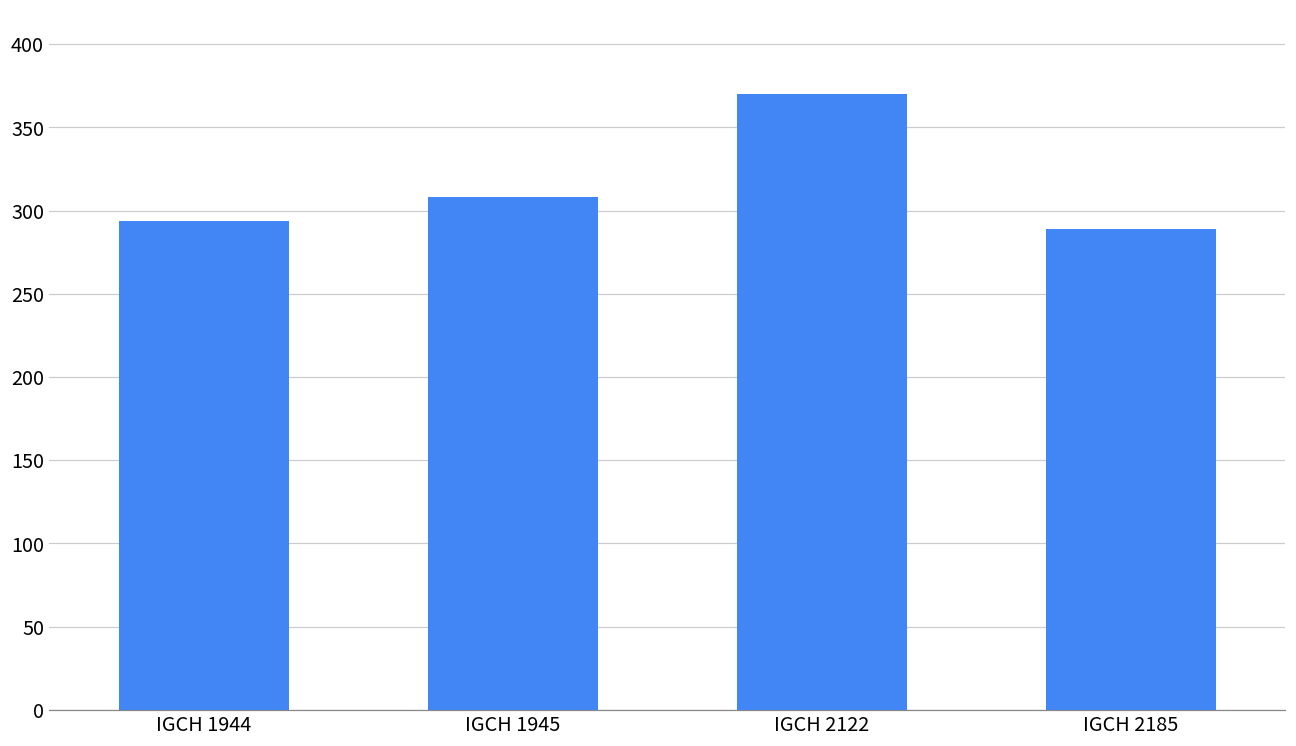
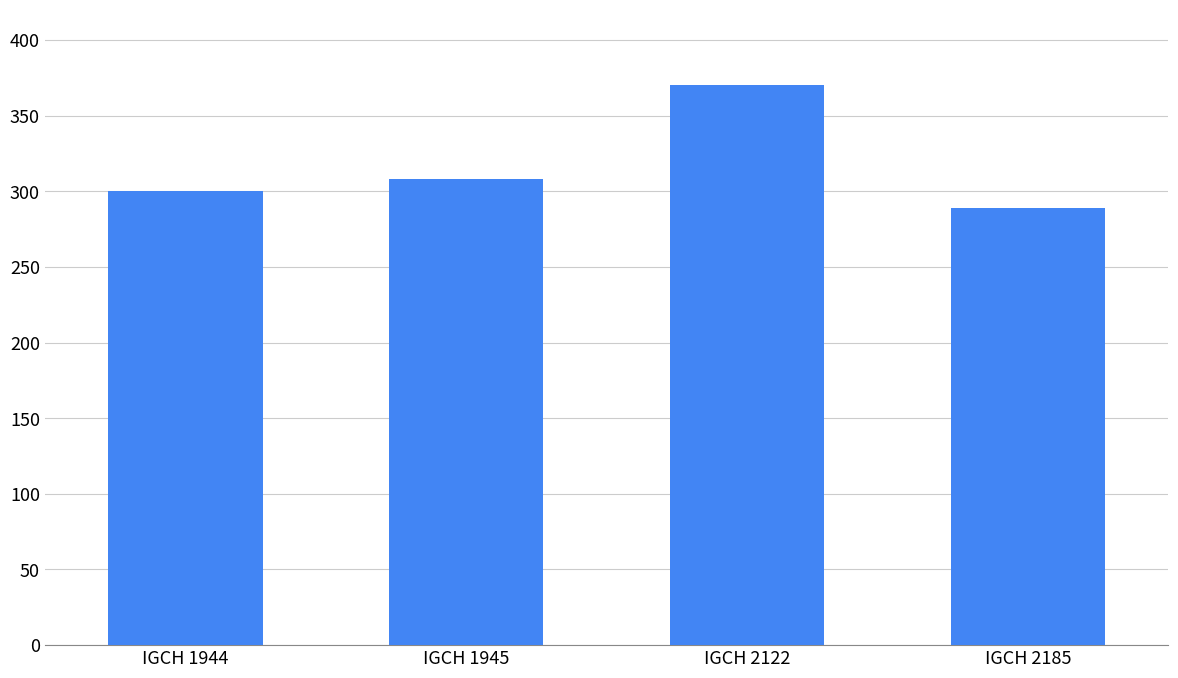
  {
-   "IGCH 1944": 294,
+   "IGCH 1944": 300,
    "IGCH 1945": 308,
    "IGCH 2122": 370,
    "IGCH 2185": 289
  }
